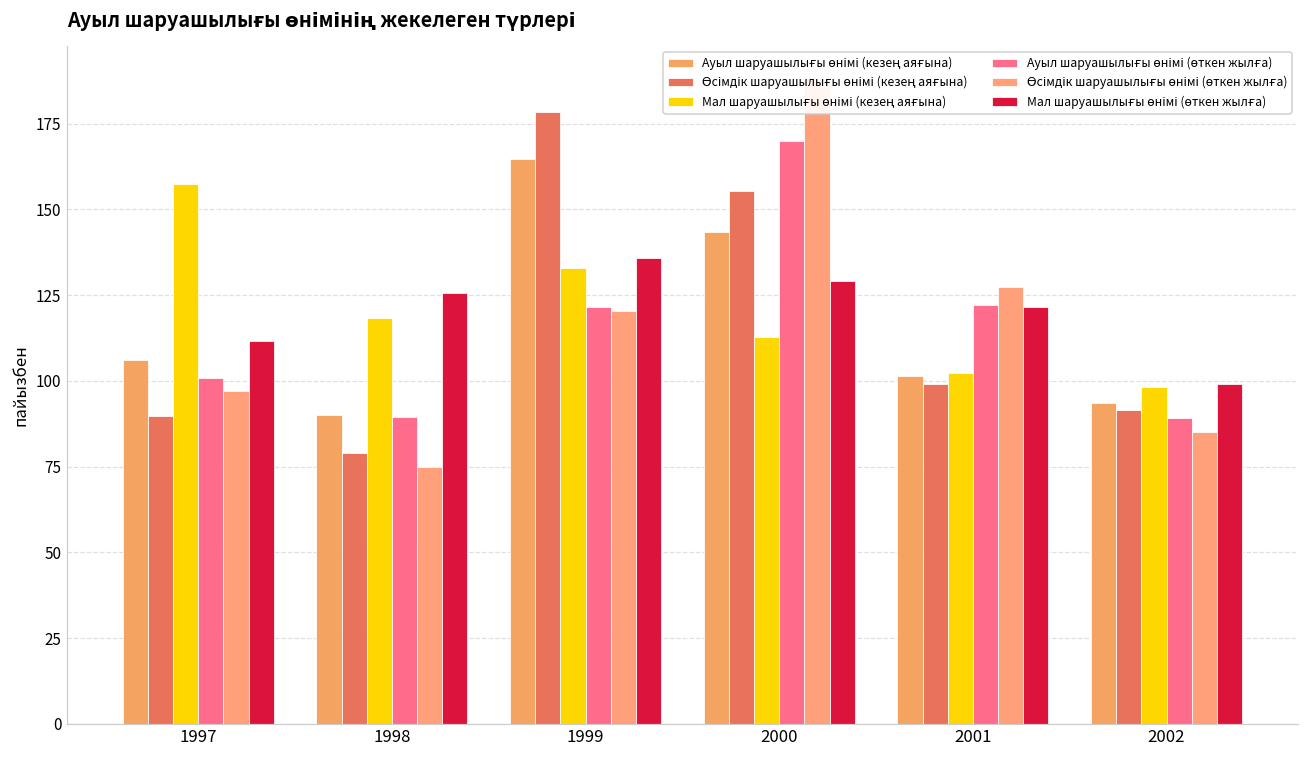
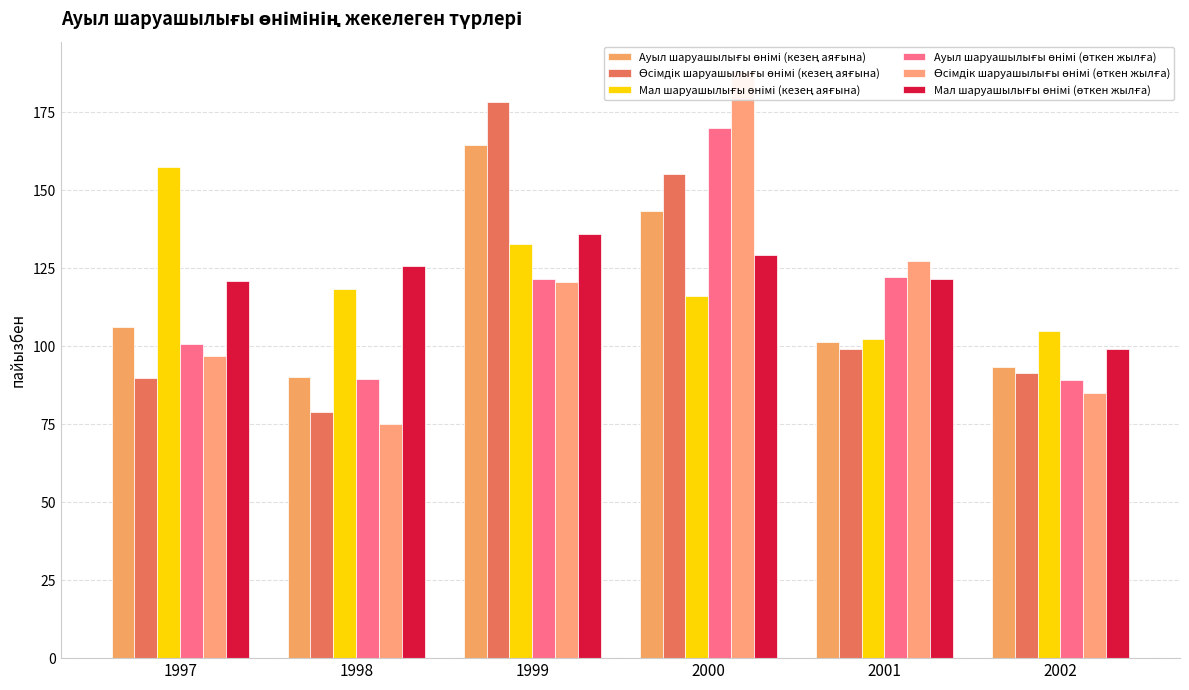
  {
    "Мал шаруашылығы өнімі (кезең аяғына)": {
      "1997": 157,
      "1998": 118,
      "1999": 133,
-     "2000": 113,
+     "2000": 116,
      "2001": 102,
-     "2002": 98
+     "2002": 105
    },
    "Мал шаруашылығы өнімі (өткен жылға)": {
-     "1997": 112,
+     "1997": 121,
      "1998": 126,
      "1999": 136,
      "2000": 129,
      "2001": 122,
      "2002": 99
    }
  }
